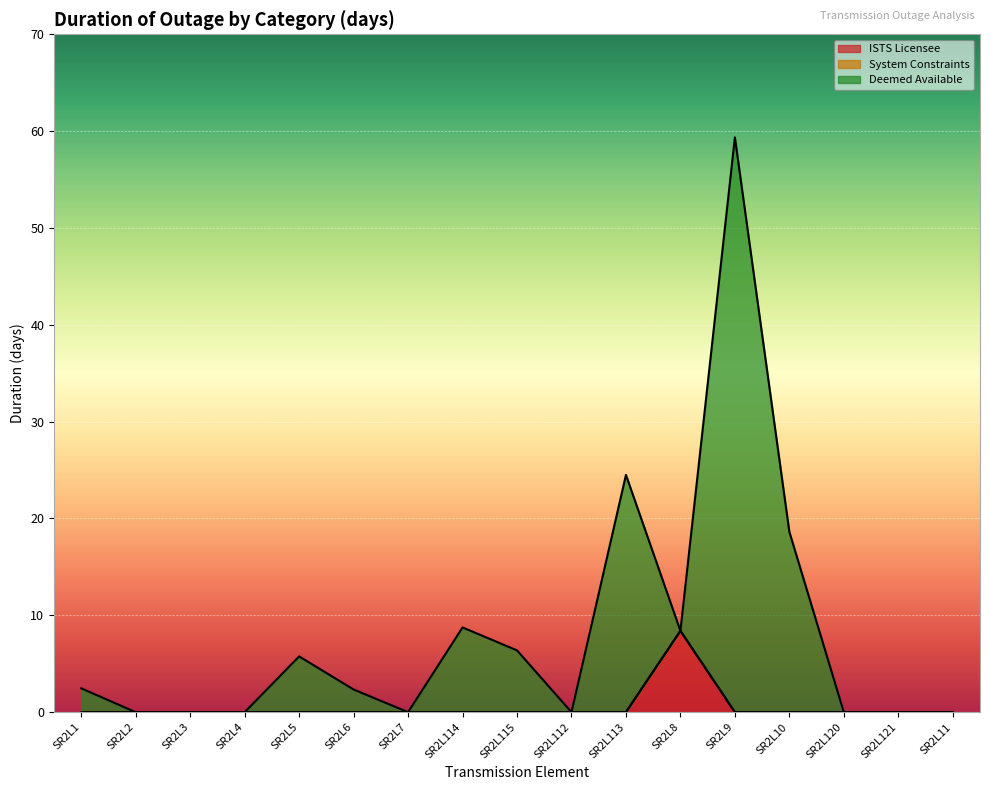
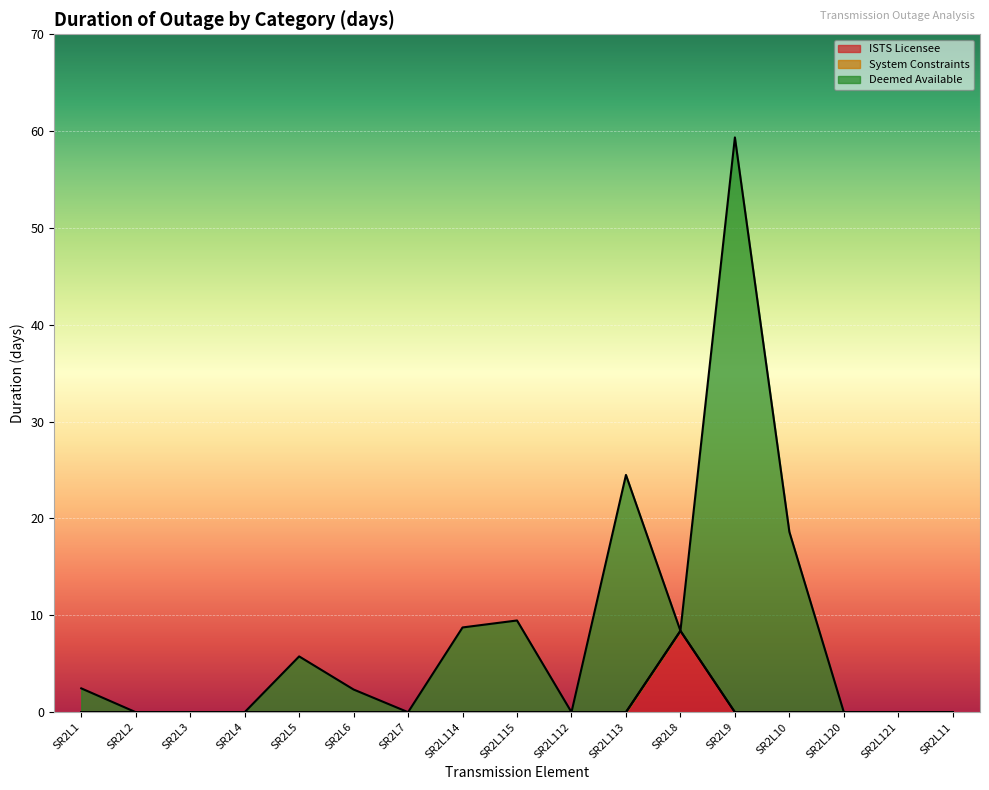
  {
    "System Constraints": {
      "SR2L1": 0,
      "SR2L5": 0,
      "SR2L6": 0,
      "SR2L114": 0,
      "SR2L115": 0,
      "SR2L113": 0,
      "SR2L9": 0,
      "SR2L10": 0
    },
    "Deemed Available": {
      "SR2L1": 2,
      "SR2L5": 6,
      "SR2L6": 2,
      "SR2L114": 9,
-     "SR2L115": 6,
+     "SR2L115": 9,
      "SR2L113": 25,
      "SR2L9": 59,
      "SR2L10": 19
    }
  }
